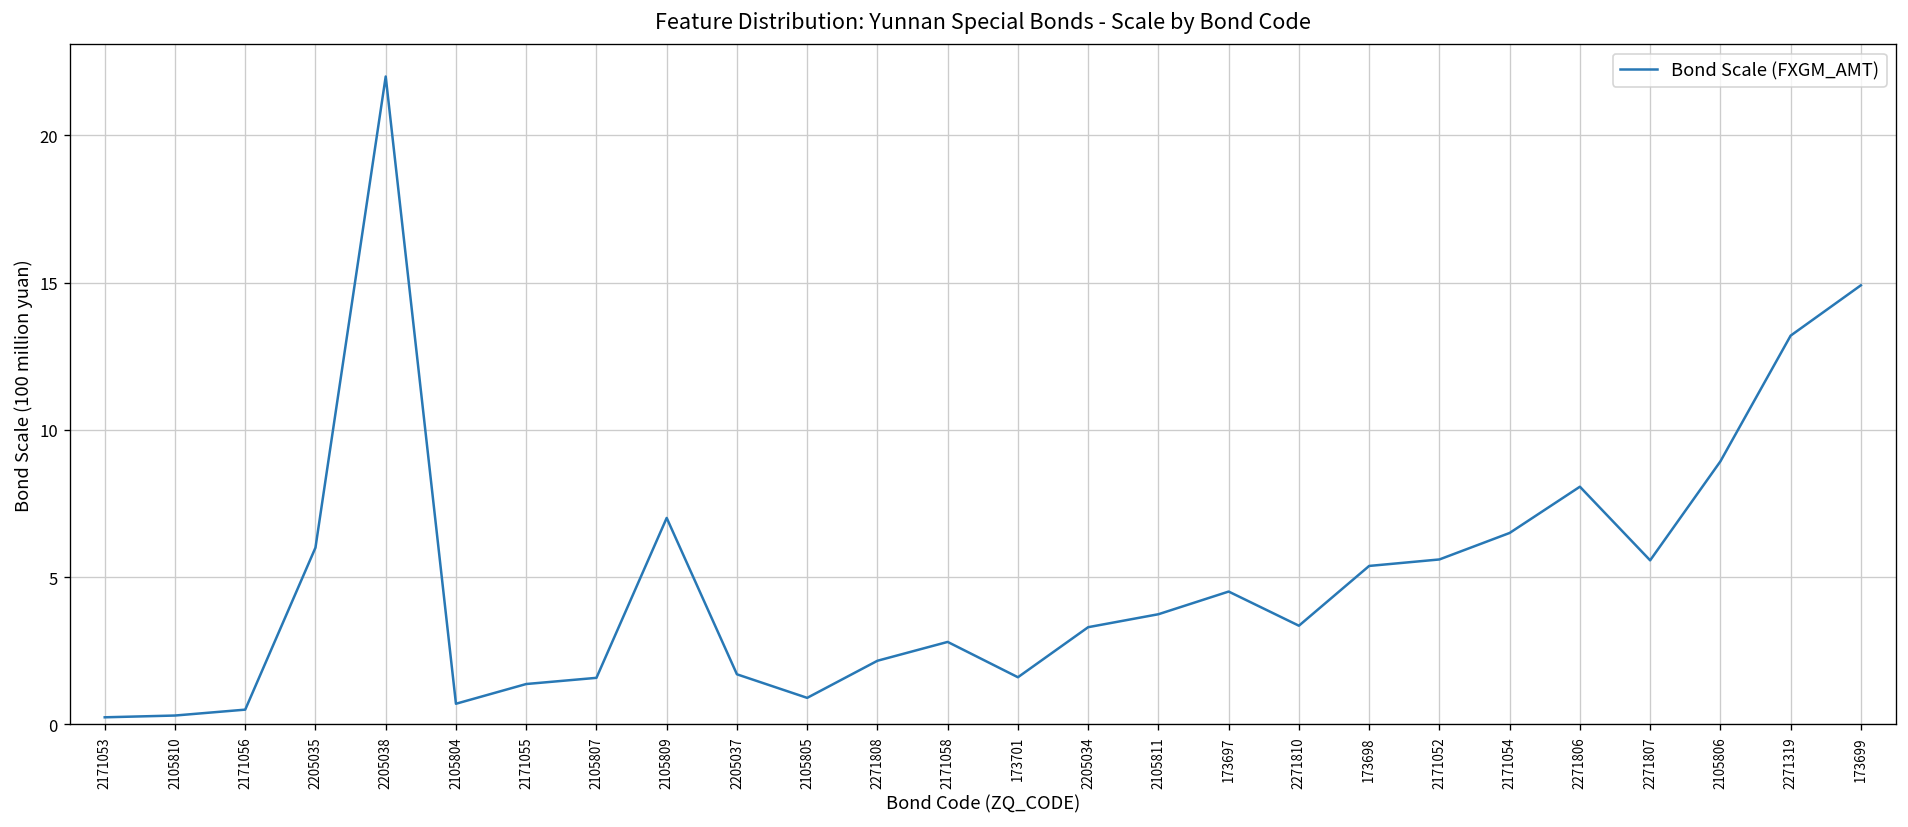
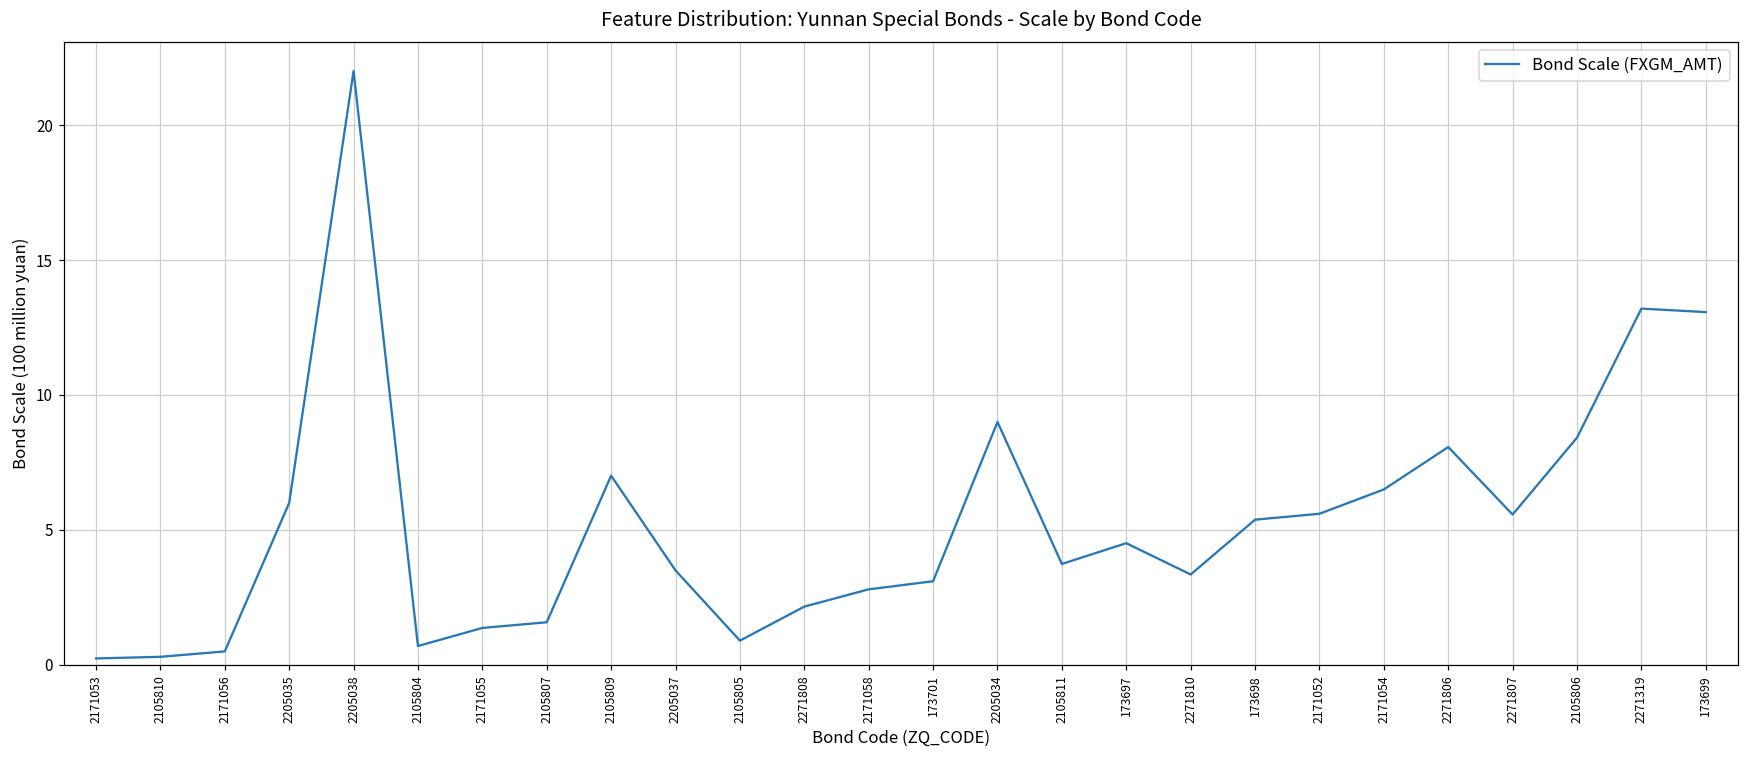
  {
    "2171053": 0.2,
    "2105810": 0.3,
    "2171056": 0.5,
    "2205035": 6.0,
    "2205038": 22.0,
    "2105804": 0.7,
    "2171055": 1.4,
    "2105807": 1.6,
    "2105809": 7.0,
-   "2205037": 1.7,
+   "2205037": 3.5,
    "2105805": 0.9,
    "2271808": 2.2,
    "2171058": 2.8,
-   "173701": 1.6,
-   "2205034": 3.3,
+   "173701": 3.1,
+   "2205034": 9.0,
    "2105811": 3.7,
    "173697": 4.5,
    "2271810": 3.4,
    "173698": 5.4,
    "2171052": 5.6,
    "2171054": 6.5,
    "2271806": 8.1,
    "2271807": 5.6,
-   "2105806": 8.9,
+   "2105806": 8.4,
    "2271319": 13.2,
-   "173699": 14.9
+   "173699": 13.1
  }
